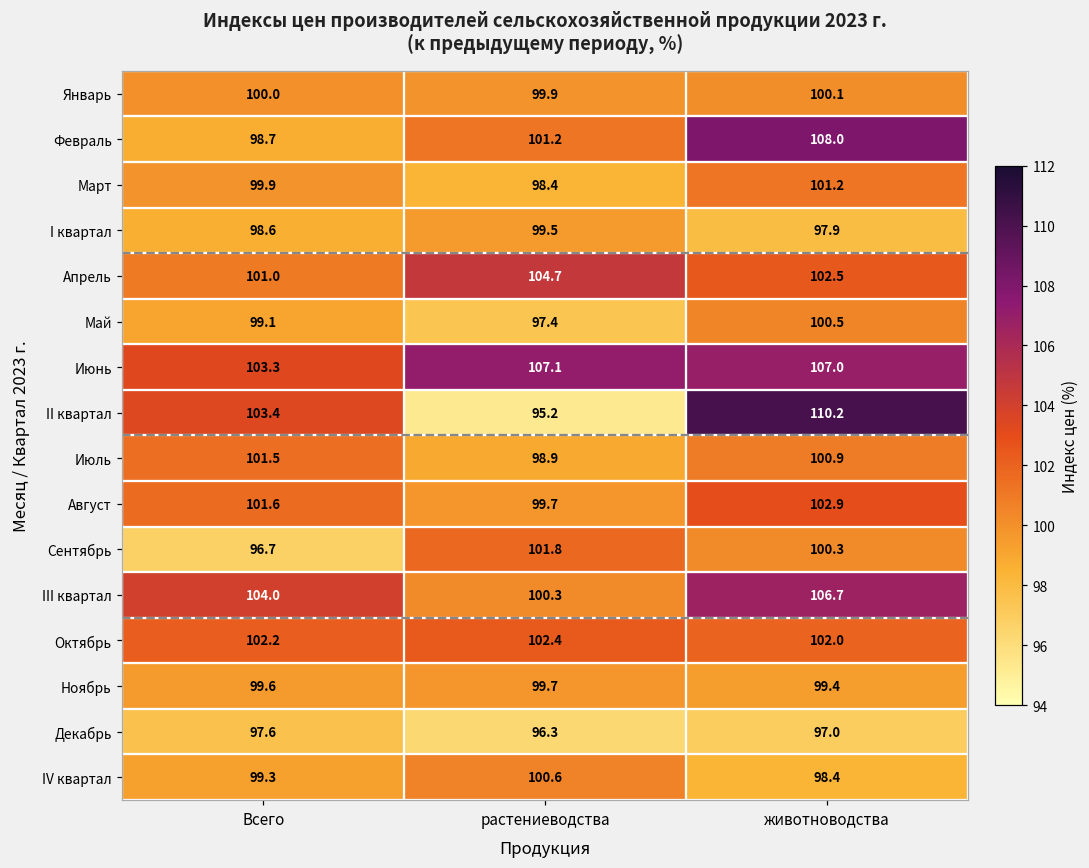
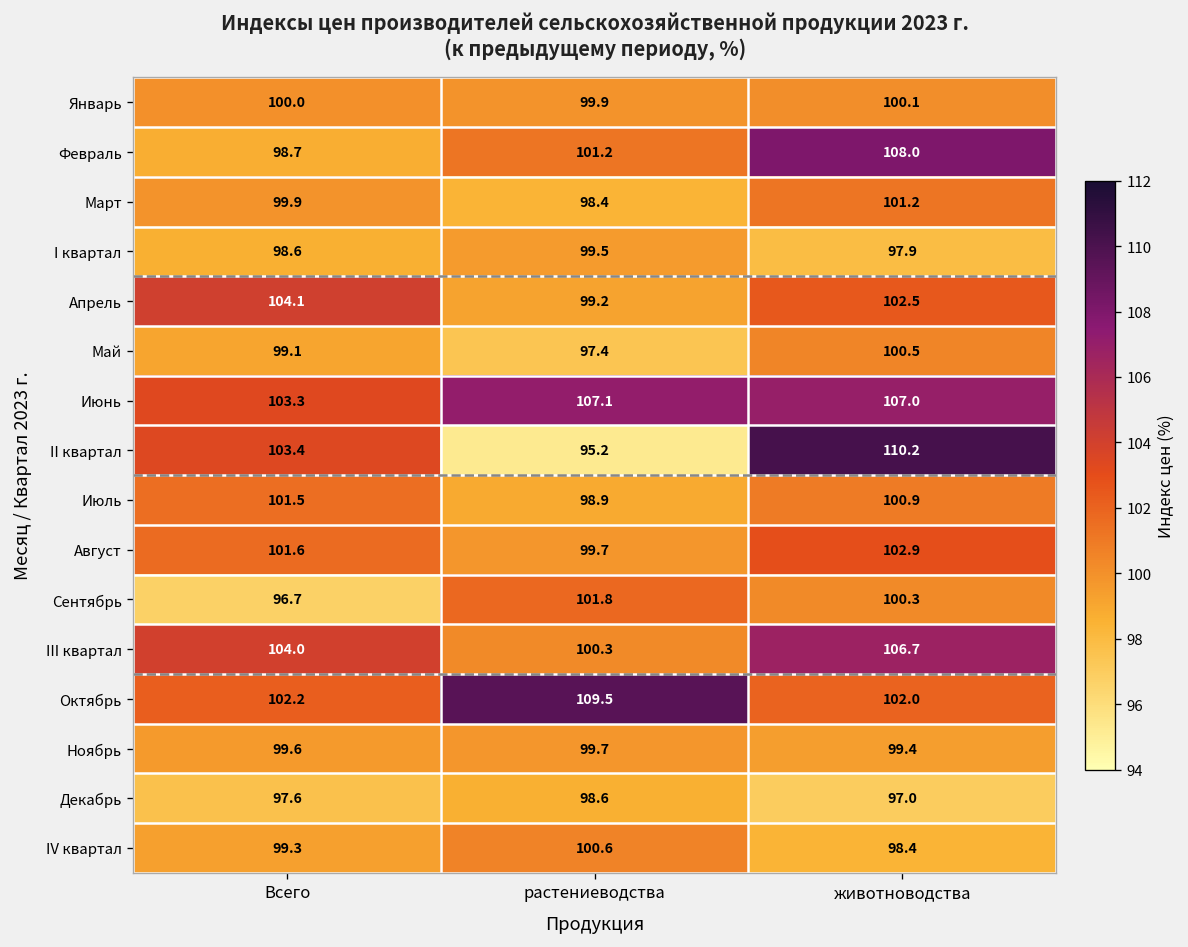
  {
    "Январь": {
      "Всего": 100.0,
      "растениеводства": 99.9,
      "животноводства": 100.1
    },
    "Февраль": {
      "Всего": 98.7,
      "растениеводства": 101.2,
      "животноводства": 108.0
    },
    "Март": {
      "Всего": 99.9,
      "растениеводства": 98.4,
      "животноводства": 101.2
    },
    "I квартал": {
      "Всего": 98.6,
      "растениеводства": 99.5,
      "животноводства": 97.9
    },
    "Апрель": {
-     "Всего": 101.0,
-     "растениеводства": 104.7,
+     "Всего": 104.1,
+     "растениеводства": 99.2,
      "животноводства": 102.5
    },
    "Май": {
      "Всего": 99.1,
      "растениеводства": 97.4,
      "животноводства": 100.5
    },
    "Июнь": {
      "Всего": 103.3,
      "растениеводства": 107.1,
      "животноводства": 107.0
    },
    "II квартал": {
      "Всего": 103.4,
      "растениеводства": 95.2,
      "животноводства": 110.2
    },
    "Июль": {
      "Всего": 101.5,
      "растениеводства": 98.9,
      "животноводства": 100.9
    },
    "Август": {
      "Всего": 101.6,
      "растениеводства": 99.7,
      "животноводства": 102.9
    },
    "Сентябрь": {
      "Всего": 96.7,
      "растениеводства": 101.8,
      "животноводства": 100.3
    },
    "III квартал": {
      "Всего": 104.0,
      "растениеводства": 100.3,
      "животноводства": 106.7
    },
    "Октябрь": {
      "Всего": 102.2,
-     "растениеводства": 102.4,
+     "растениеводства": 109.5,
      "животноводства": 102.0
    },
    "Ноябрь": {
      "Всего": 99.6,
      "растениеводства": 99.7,
      "животноводства": 99.4
    },
    "Декабрь": {
      "Всего": 97.6,
-     "растениеводства": 96.3,
+     "растениеводства": 98.6,
      "животноводства": 97.0
    },
    "IV квартал": {
      "Всего": 99.3,
      "растениеводства": 100.6,
      "животноводства": 98.4
    }
  }
